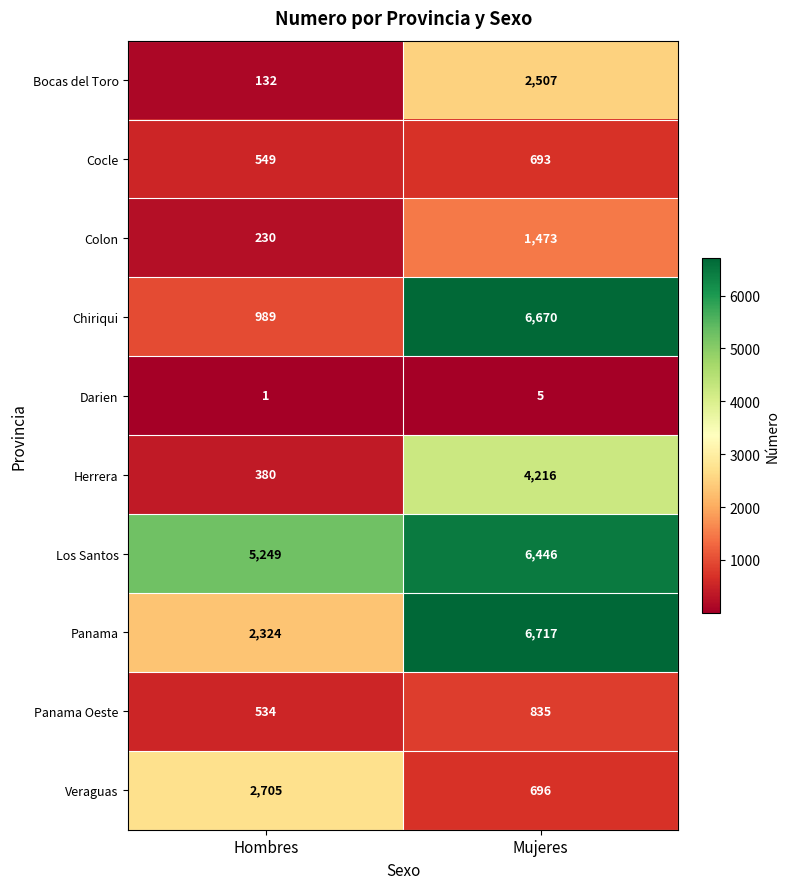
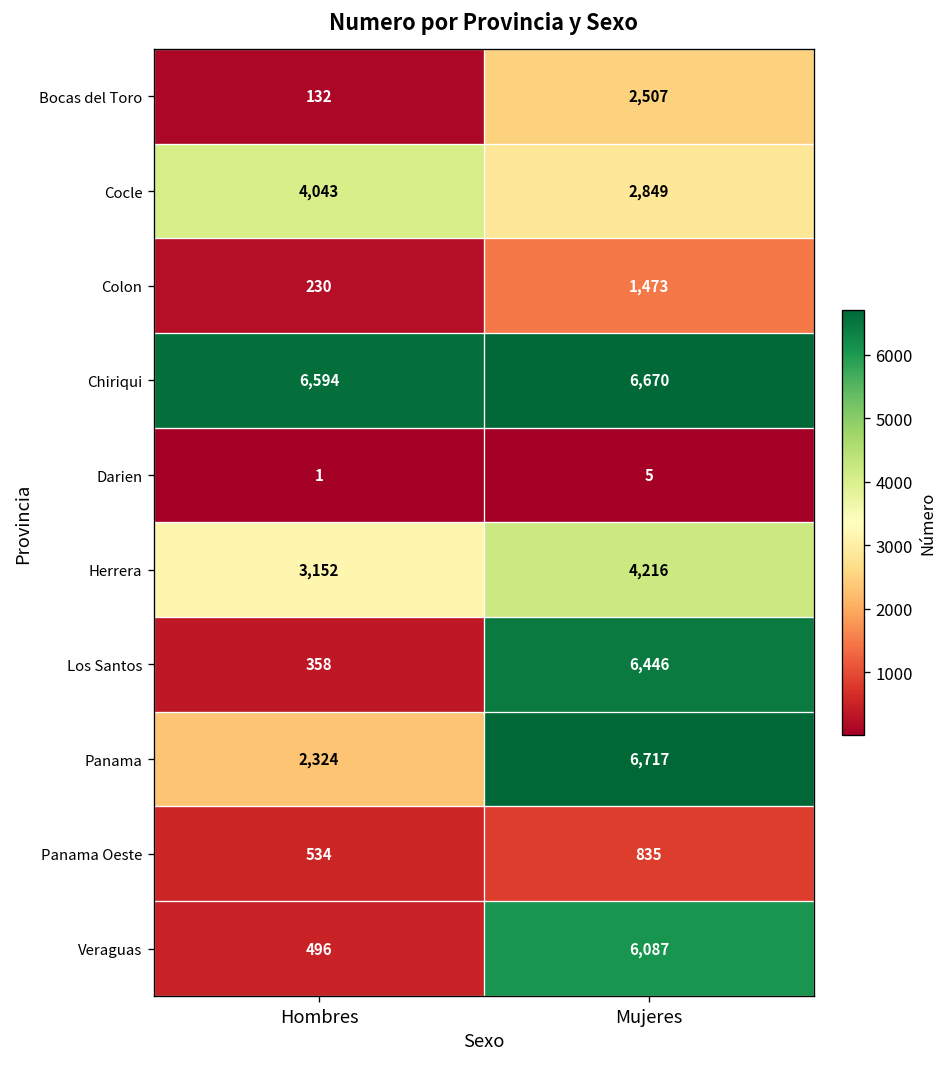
  {
    "Bocas del Toro": {
      "Hombres": "132",
      "Mujeres": "2,507"
    },
    "Cocle": {
-     "Hombres": "549",
-     "Mujeres": "693"
+     "Hombres": "4,043",
+     "Mujeres": "2,849"
    },
    "Colon": {
      "Hombres": "230",
      "Mujeres": "1,473"
    },
    "Chiriqui": {
-     "Hombres": "989",
+     "Hombres": "6,594",
      "Mujeres": "6,670"
    },
    "Darien": {
      "Hombres": "1",
      "Mujeres": "5"
    },
    "Herrera": {
-     "Hombres": "380",
+     "Hombres": "3,152",
      "Mujeres": "4,216"
    },
    "Los Santos": {
-     "Hombres": "5,249",
+     "Hombres": "358",
      "Mujeres": "6,446"
    },
    "Panama": {
      "Hombres": "2,324",
      "Mujeres": "6,717"
    },
    "Panama Oeste": {
      "Hombres": "534",
      "Mujeres": "835"
    },
    "Veraguas": {
-     "Hombres": "2,705",
-     "Mujeres": "696"
+     "Hombres": "496",
+     "Mujeres": "6,087"
    }
  }
